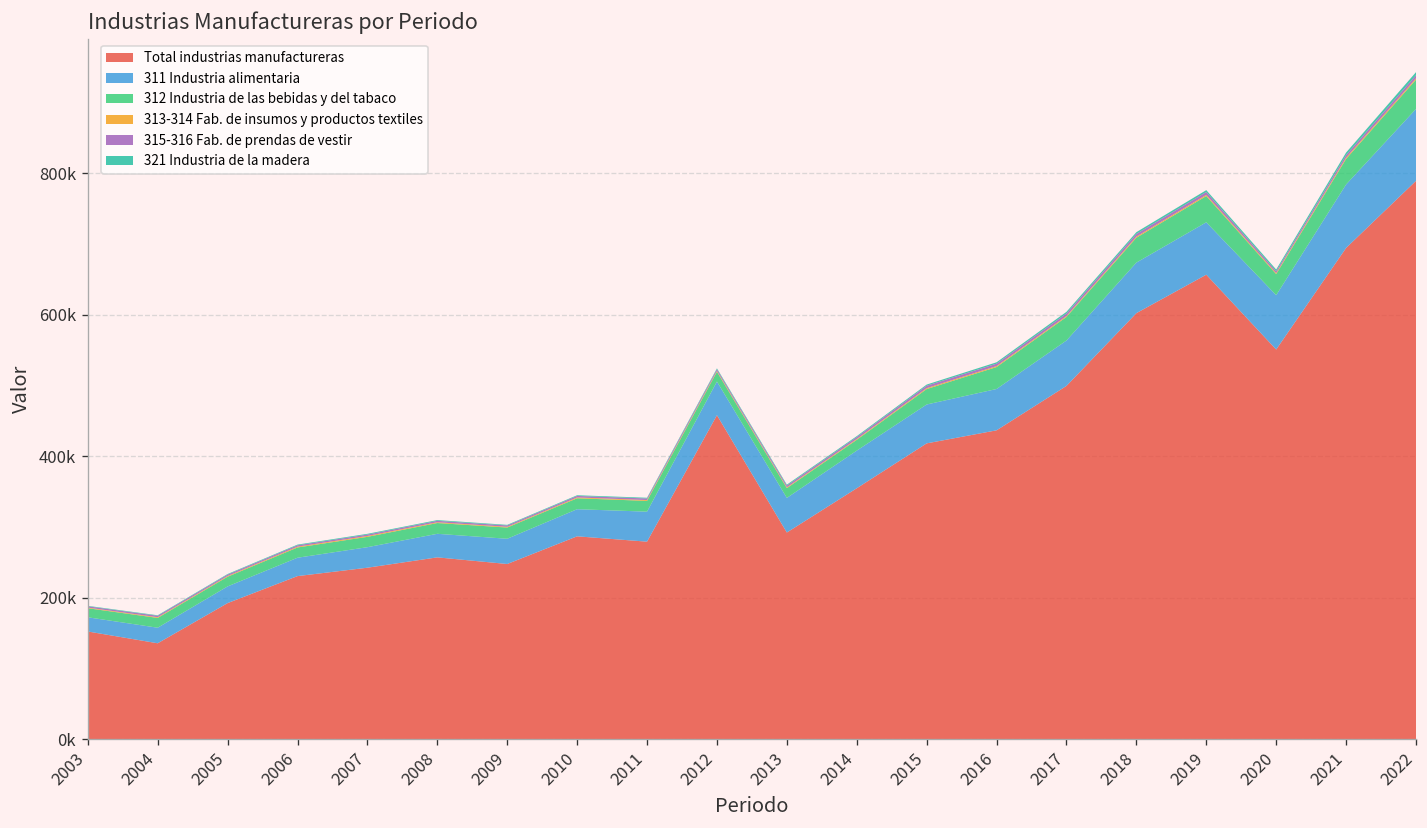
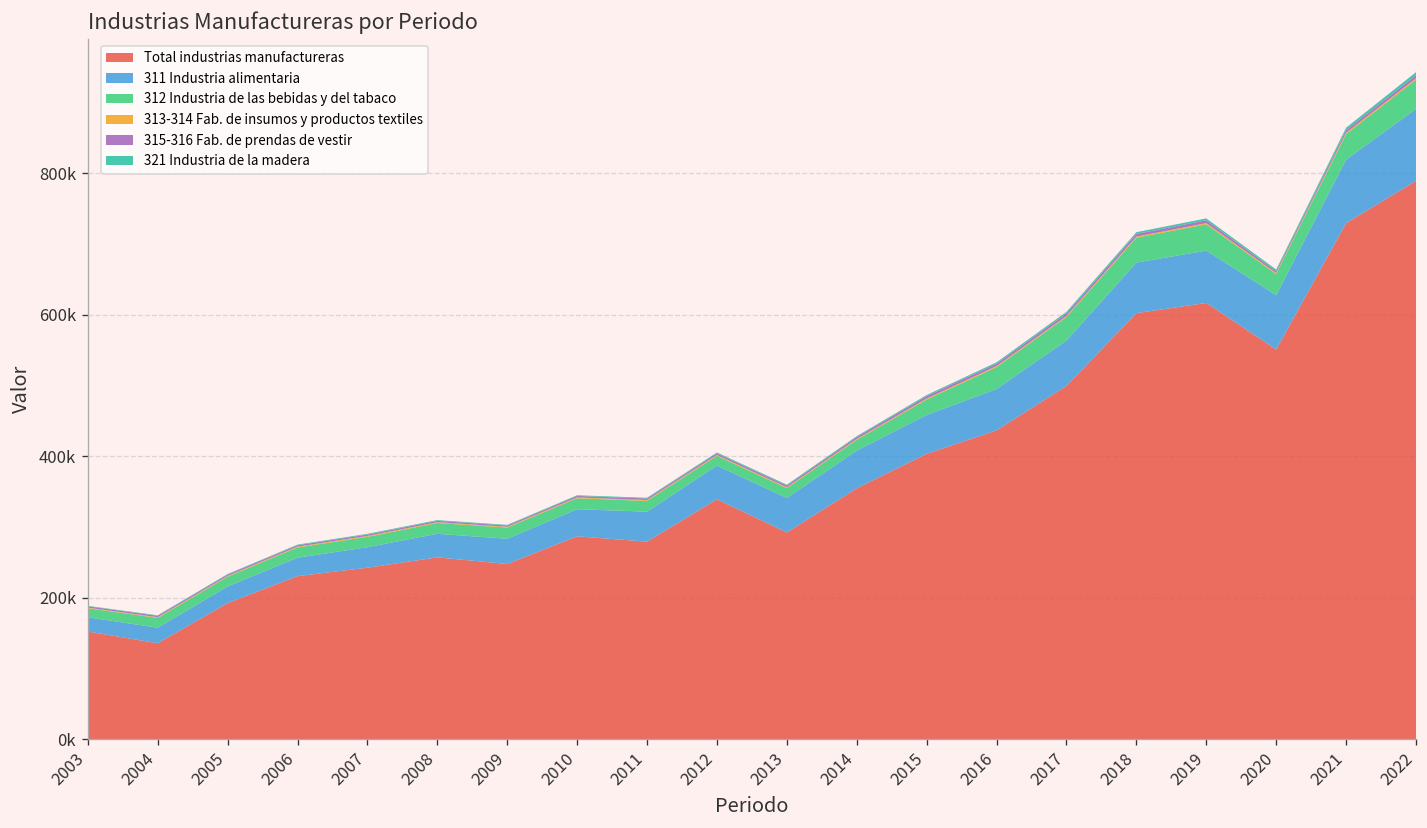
  {
    "Total industrias manufactureras": {
      "2003": 150000,
      "2004": 140000,
      "2005": 190000,
      "2006": 230000,
      "2007": 240000,
      "2008": 260000,
      "2009": 250000,
      "2010": 290000,
      "2011": 280000,
-     "2012": 460000,
+     "2012": 340000,
      "2013": 290000,
      "2014": 350000,
-     "2015": 420000,
+     "2015": 400000,
      "2016": 440000,
      "2017": 500000,
      "2018": 600000,
-     "2019": 660000,
+     "2019": 620000,
      "2020": 550000,
-     "2021": 690000,
+     "2021": 730000,
      "2022": 790000
    },
    "311 Industria alimentaria": {
      "2003": 20000,
      "2004": 20000,
      "2005": 20000,
      "2006": 30000,
      "2007": 30000,
      "2008": 30000,
      "2009": 40000,
      "2010": 40000,
      "2011": 40000,
      "2012": 50000,
      "2013": 50000,
      "2014": 50000,
      "2015": 50000,
      "2016": 60000,
      "2017": 60000,
      "2018": 70000,
      "2019": 70000,
      "2020": 80000,
      "2021": 90000,
      "2022": 100000
    },
    "315-316 Fab. de prendas de vestir": {
      "2022": 0
    }
  }
